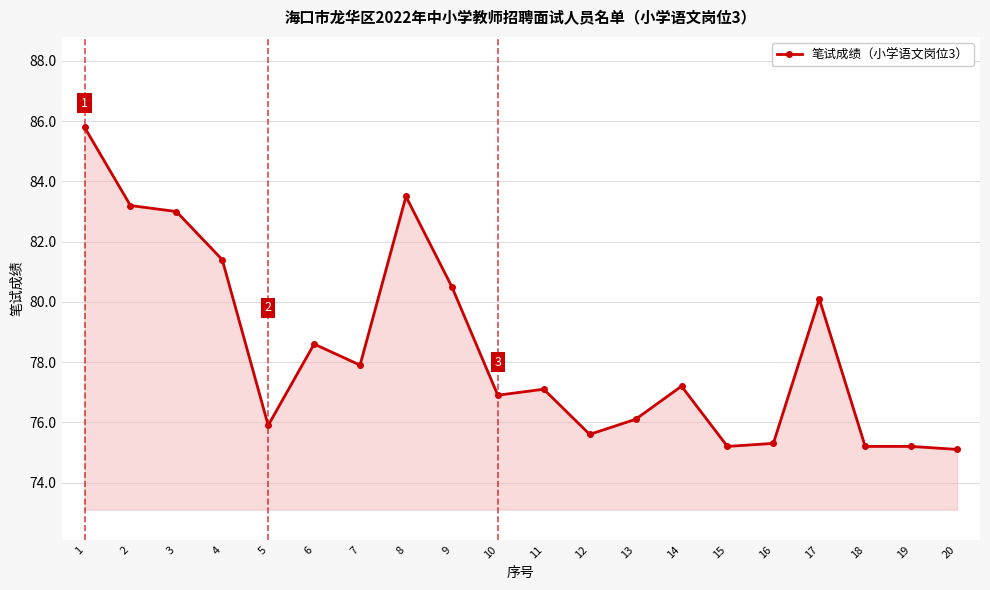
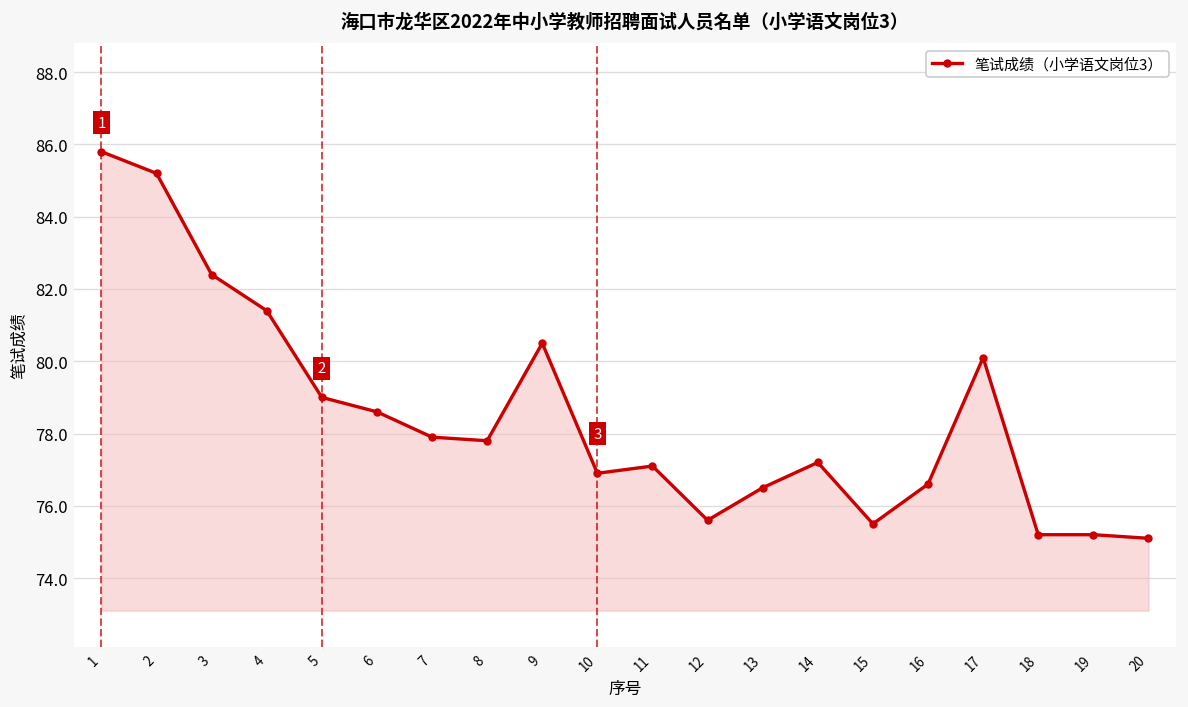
  {
-   "2": 83.2,
-   "3": 83.0,
+   "2": 85.2,
+   "3": 82.4,
    "4": 81.4,
-   "5": 75.9,
+   "5": 79.0,
    "6": 78.6,
    "7": 77.9,
-   "8": 83.5,
+   "8": 77.8,
    "9": 80.5,
    "10": 76.9,
    "11": 77.1,
    "12": 75.6,
-   "13": 76.1,
+   "13": 76.5,
    "14": 77.2,
-   "15": 75.2,
-   "16": 75.3,
+   "15": 75.5,
+   "16": 76.6,
    "17": 80.1,
    "18": 75.2,
    "19": 75.2,
    "20": 75.1
  }
